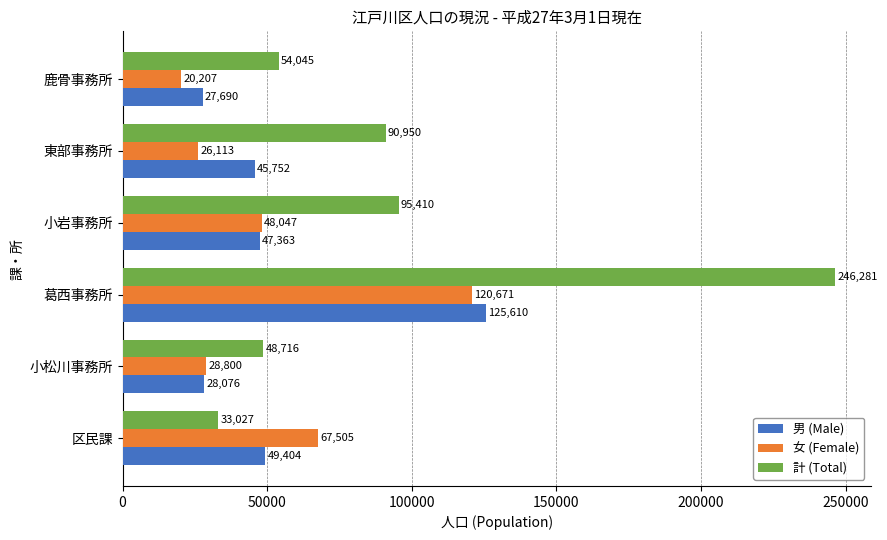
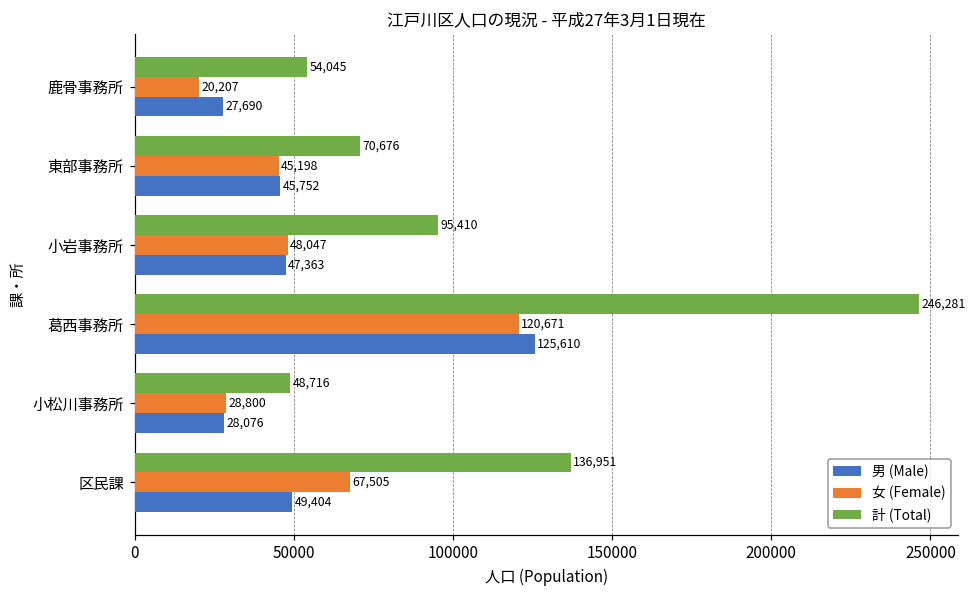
  {
    "男 (Male)": {
      "鹿骨事務所": "27,690",
      "東部事務所": "45,752",
      "小岩事務所": "47,363",
      "葛西事務所": "125,610",
      "小松川事務所": "28,076",
      "区民課": "49,404"
    },
    "女 (Female)": {
      "鹿骨事務所": "20,207",
-     "東部事務所": "26,113",
+     "東部事務所": "45,198",
      "小岩事務所": "48,047",
      "葛西事務所": "120,671",
      "小松川事務所": "28,800",
      "区民課": "67,505"
    },
    "計 (Total)": {
      "鹿骨事務所": "54,045",
-     "東部事務所": "90,950",
+     "東部事務所": "70,676",
      "小岩事務所": "95,410",
      "葛西事務所": "246,281",
      "小松川事務所": "48,716",
-     "区民課": "33,027"
+     "区民課": "136,951"
    }
  }
